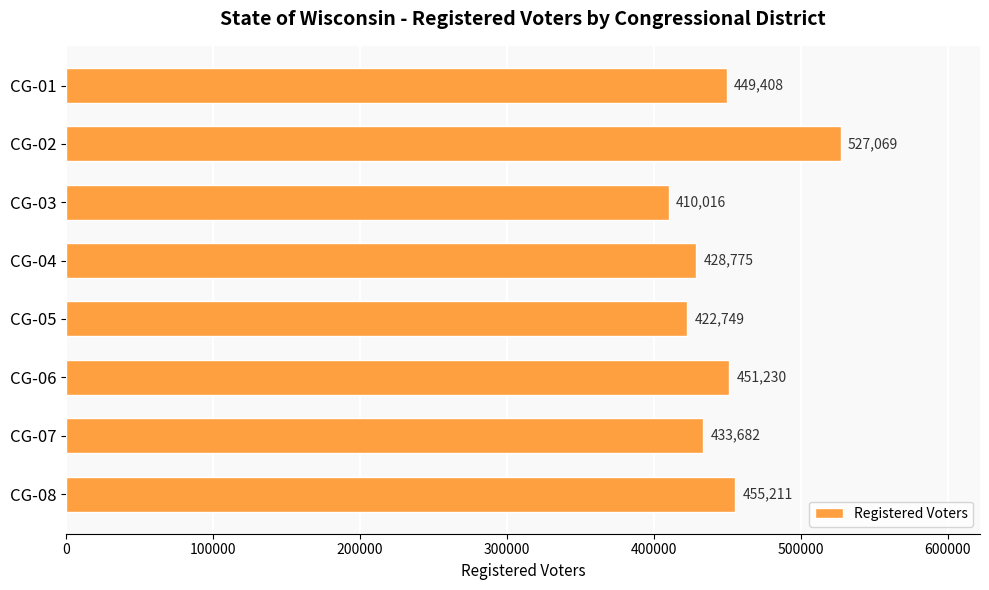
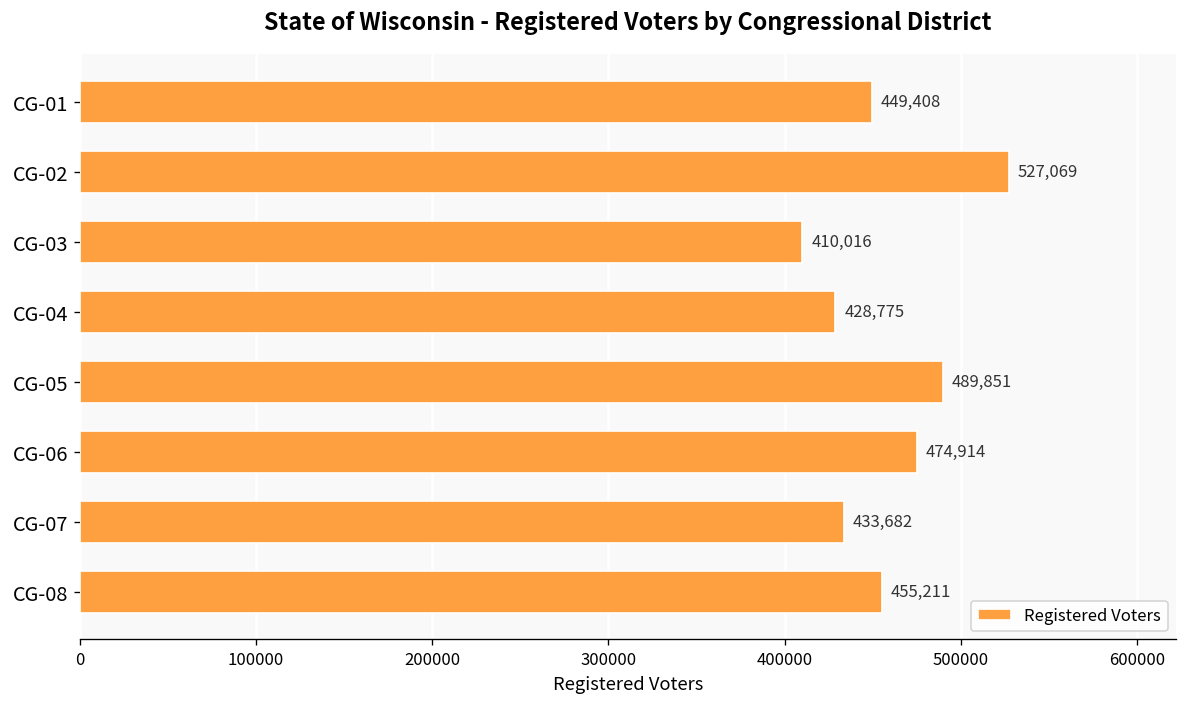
  {
    "CG-01": "449,408",
    "CG-02": "527,069",
    "CG-03": "410,016",
    "CG-04": "428,775",
-   "CG-05": "422,749",
-   "CG-06": "451,230",
+   "CG-05": "489,851",
+   "CG-06": "474,914",
    "CG-07": "433,682",
    "CG-08": "455,211"
  }
